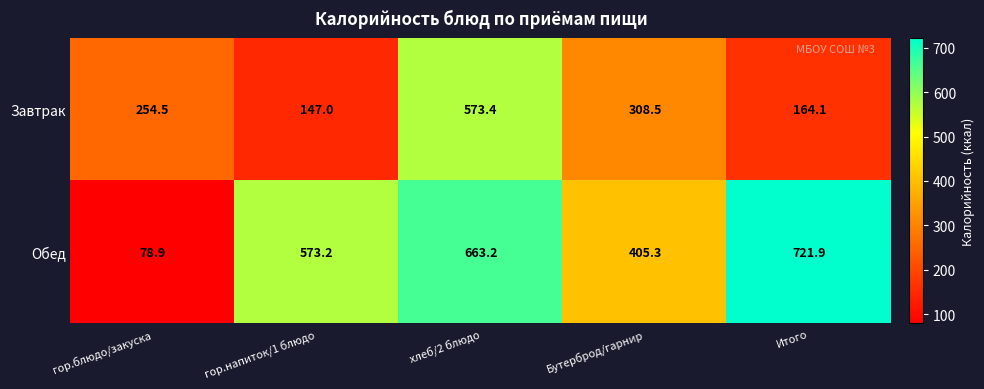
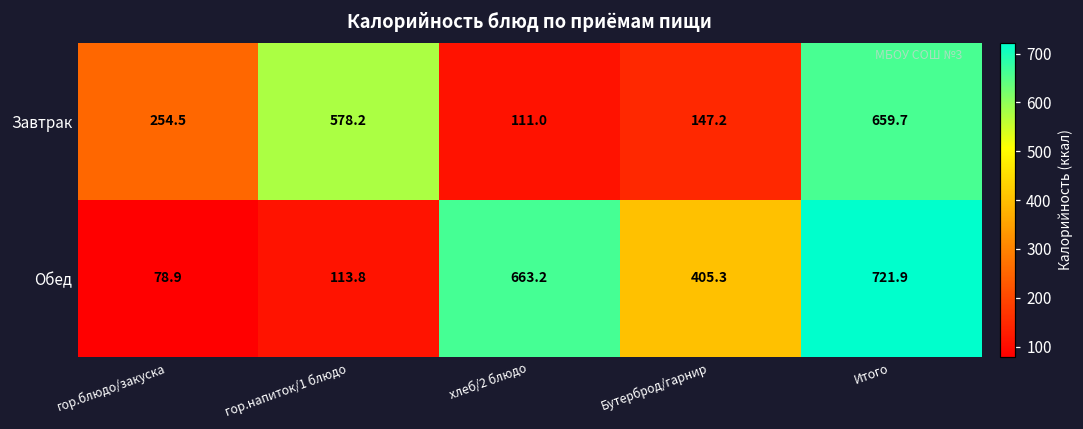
  {
    "Завтрак": {
      "гор.блюдо/закуска": 254.5,
-     "гор.напиток/1 блюдо": 147.0,
-     "хлеб/2 блюдо": 573.4,
-     "Бутерброд/гарнир": 308.5,
-     "Итого": 164.1
+     "гор.напиток/1 блюдо": 578.2,
+     "хлеб/2 блюдо": 111.0,
+     "Бутерброд/гарнир": 147.2,
+     "Итого": 659.7
    },
    "Обед": {
      "гор.блюдо/закуска": 78.9,
-     "гор.напиток/1 блюдо": 573.2,
+     "гор.напиток/1 блюдо": 113.8,
      "хлеб/2 блюдо": 663.2,
      "Бутерброд/гарнир": 405.3,
      "Итого": 721.9
    }
  }
